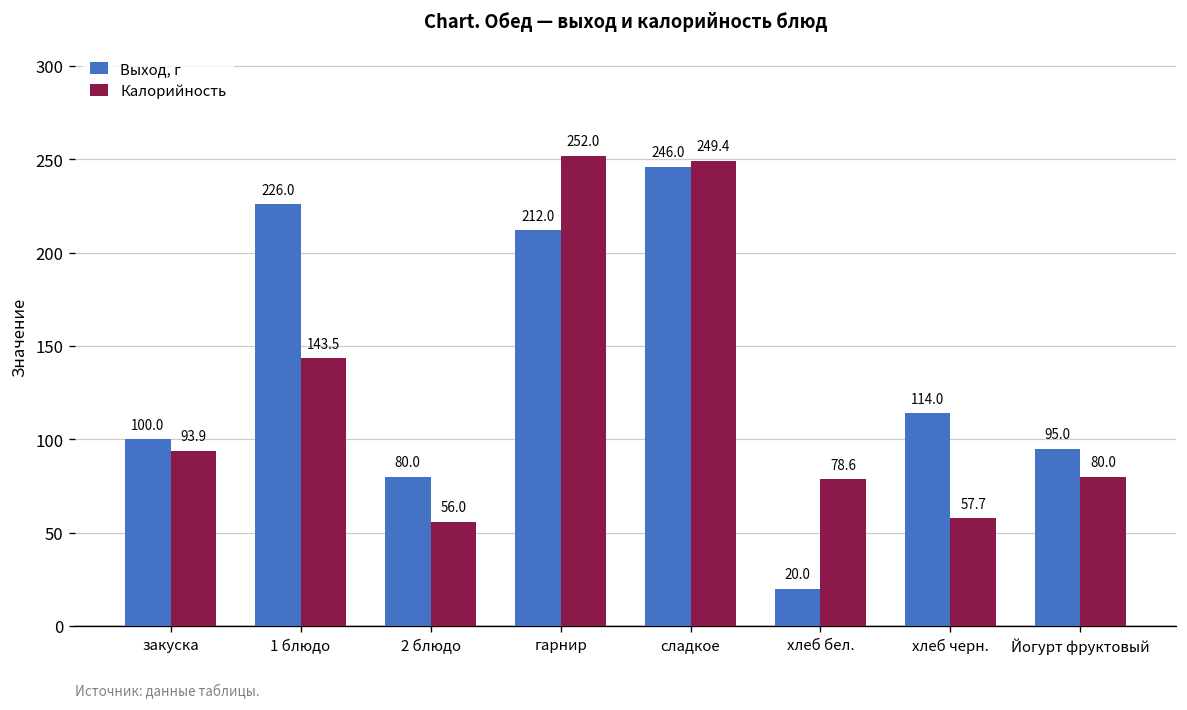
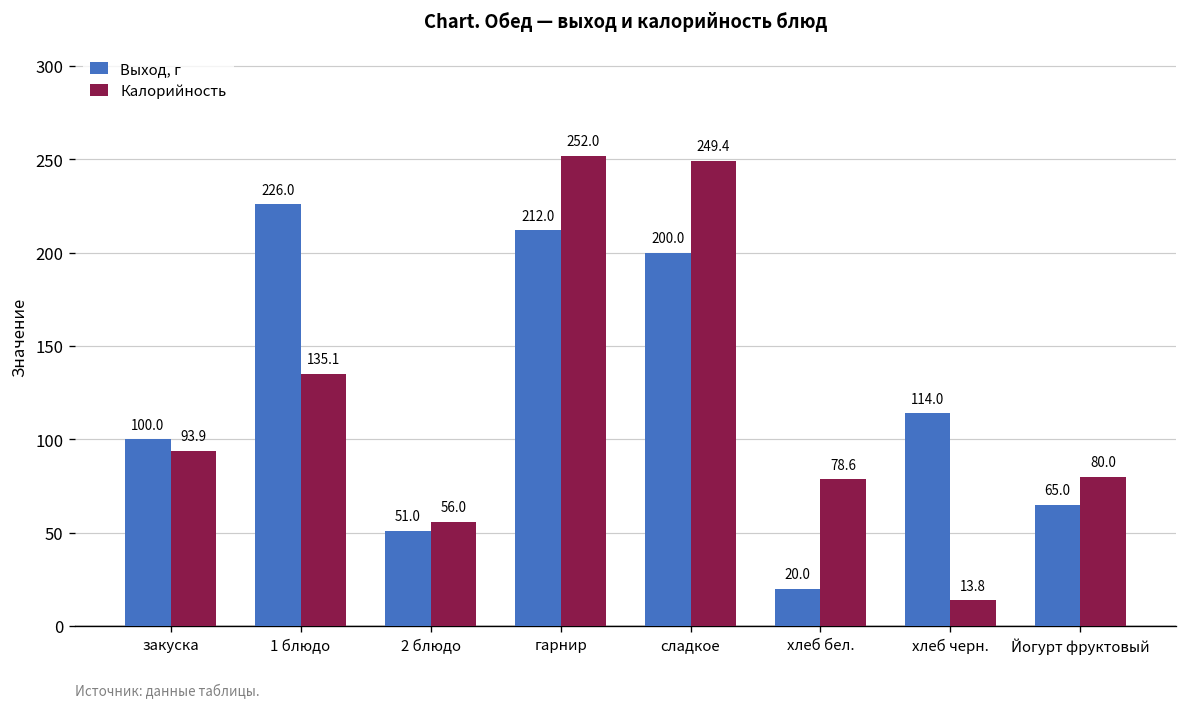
  {
    "Выход, г": {
      "закуска": 100.0,
      "1 блюдо": 226.0,
-     "2 блюдо": 80.0,
+     "2 блюдо": 51.0,
      "гарнир": 212.0,
-     "сладкое": 246.0,
+     "сладкое": 200.0,
      "хлеб бел.": 20.0,
      "хлеб черн.": 114.0,
-     "Йогурт фруктовый": 95.0
+     "Йогурт фруктовый": 65.0
    },
    "Калорийность": {
      "закуска": 93.9,
-     "1 блюдо": 143.5,
+     "1 блюдо": 135.1,
      "2 блюдо": 56.0,
      "гарнир": 252.0,
      "сладкое": 249.4,
      "хлеб бел.": 78.6,
-     "хлеб черн.": 57.7,
+     "хлеб черн.": 13.8,
      "Йогурт фруктовый": 80.0
    }
  }
